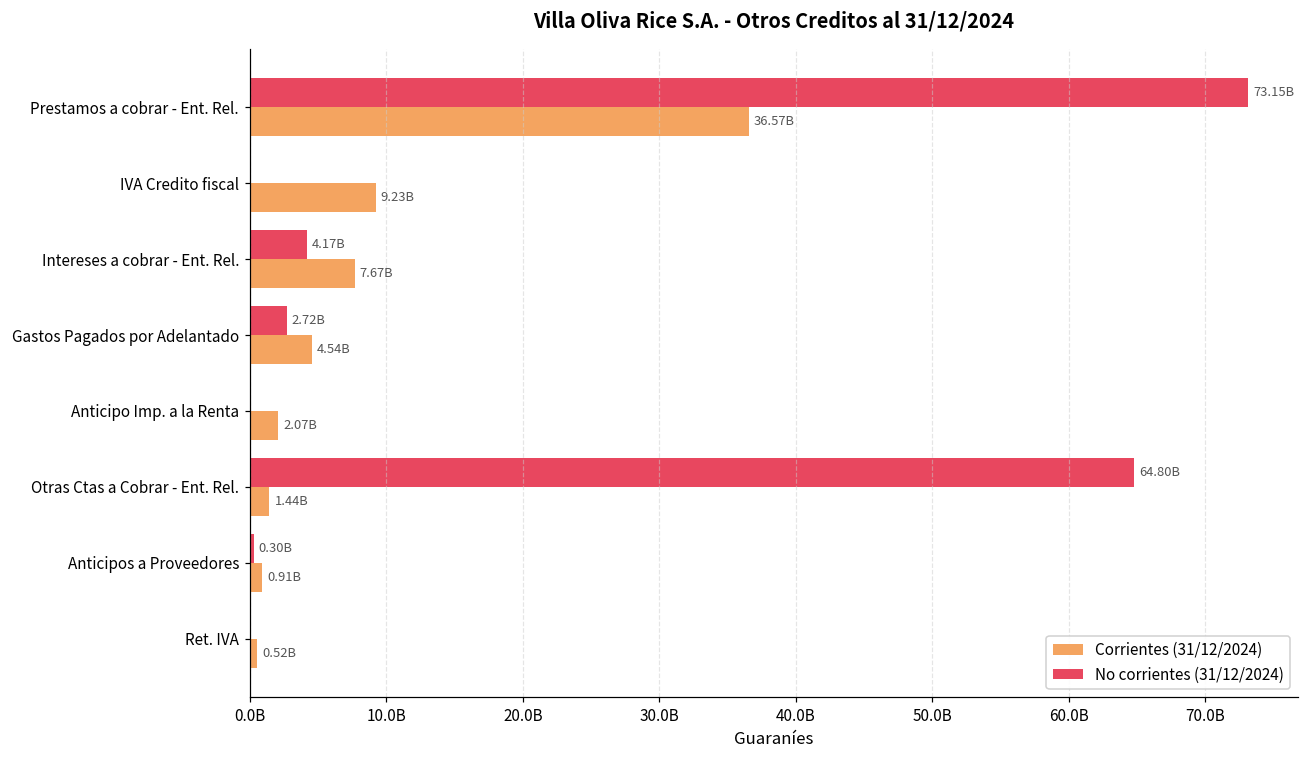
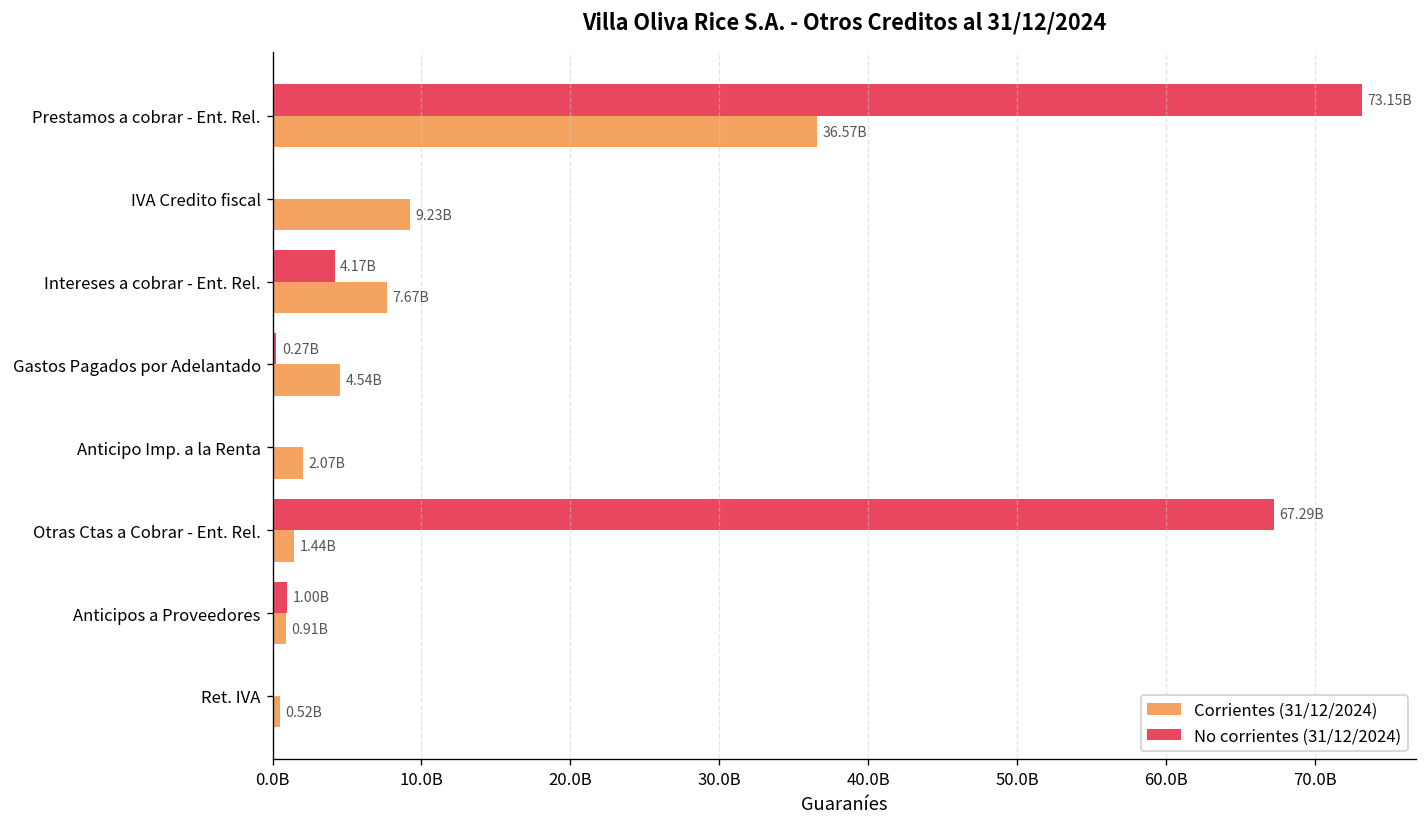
  {
    "Corrientes (31/12/2024)": {
      "Prestamos a cobrar - Ent. Rel.": "36.57B",
      "IVA Credito fiscal": "9.23B",
      "Intereses a cobrar - Ent. Rel.": "7.67B",
      "Gastos Pagados por Adelantado": "4.54B",
      "Anticipo Imp. a la Renta": "2.07B",
      "Otras Ctas a Cobrar - Ent. Rel.": "1.44B",
      "Anticipos a Proveedores": "0.91B",
      "Ret. IVA": "0.52B"
    },
    "No corrientes (31/12/2024)": {
      "Prestamos a cobrar - Ent. Rel.": "73.15B",
      "Intereses a cobrar - Ent. Rel.": "4.17B",
-     "Gastos Pagados por Adelantado": "2.72B",
-     "Otras Ctas a Cobrar - Ent. Rel.": "64.80B",
-     "Anticipos a Proveedores": "0.30B"
+     "Gastos Pagados por Adelantado": "0.27B",
+     "Otras Ctas a Cobrar - Ent. Rel.": "67.29B",
+     "Anticipos a Proveedores": "1.00B"
    }
  }
